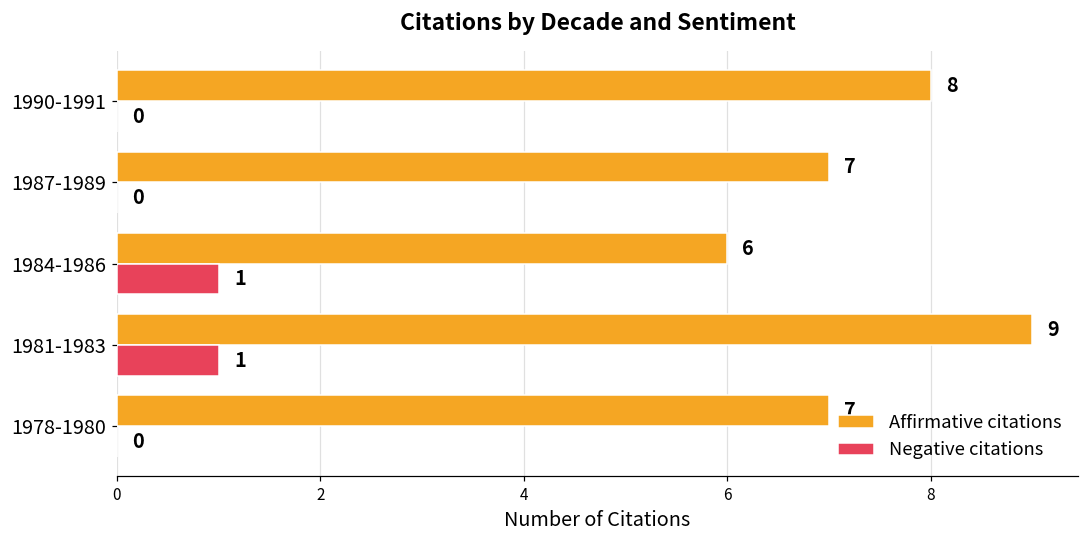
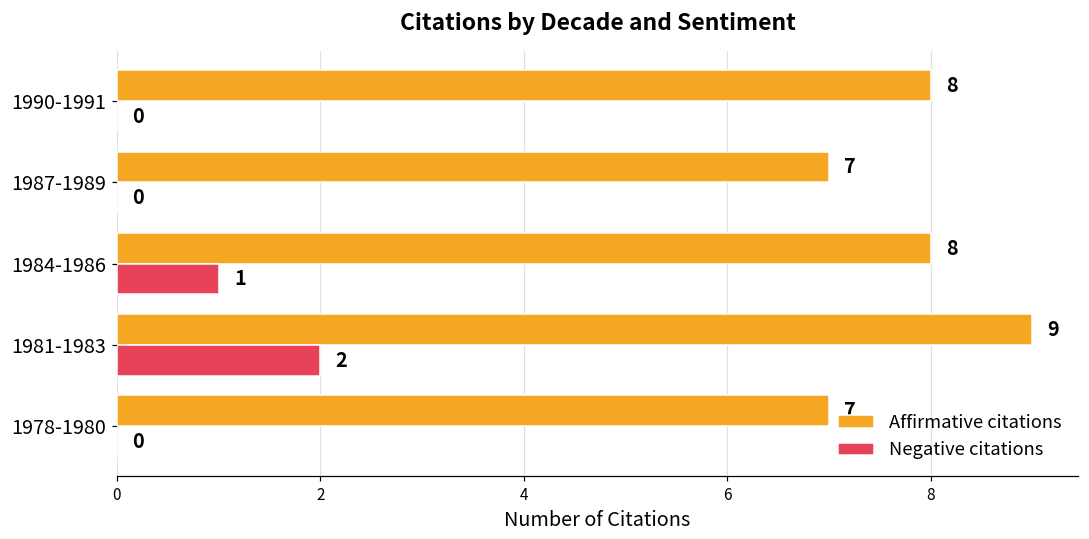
  {
    "Affirmative citations": {
      "1990-1991": 8,
      "1987-1989": 7,
-     "1984-1986": 6,
+     "1984-1986": 8,
      "1981-1983": 9,
      "1978-1980": 7
    },
    "Negative citations": {
      "1990-1991": 0,
      "1987-1989": 0,
      "1984-1986": 1,
-     "1981-1983": 1,
+     "1981-1983": 2,
      "1978-1980": 0
    }
  }
